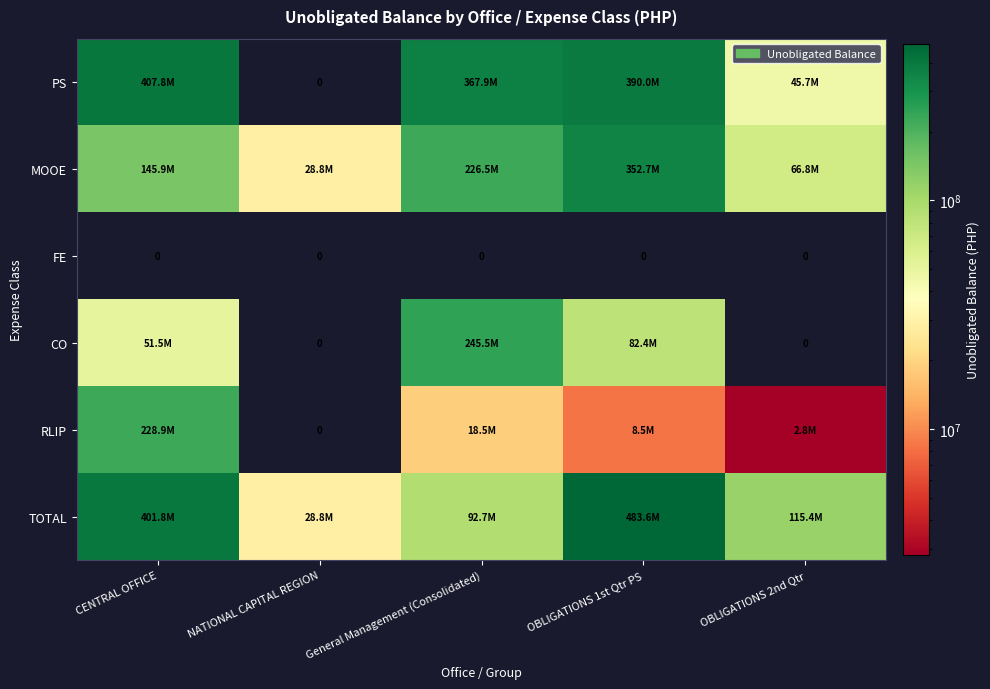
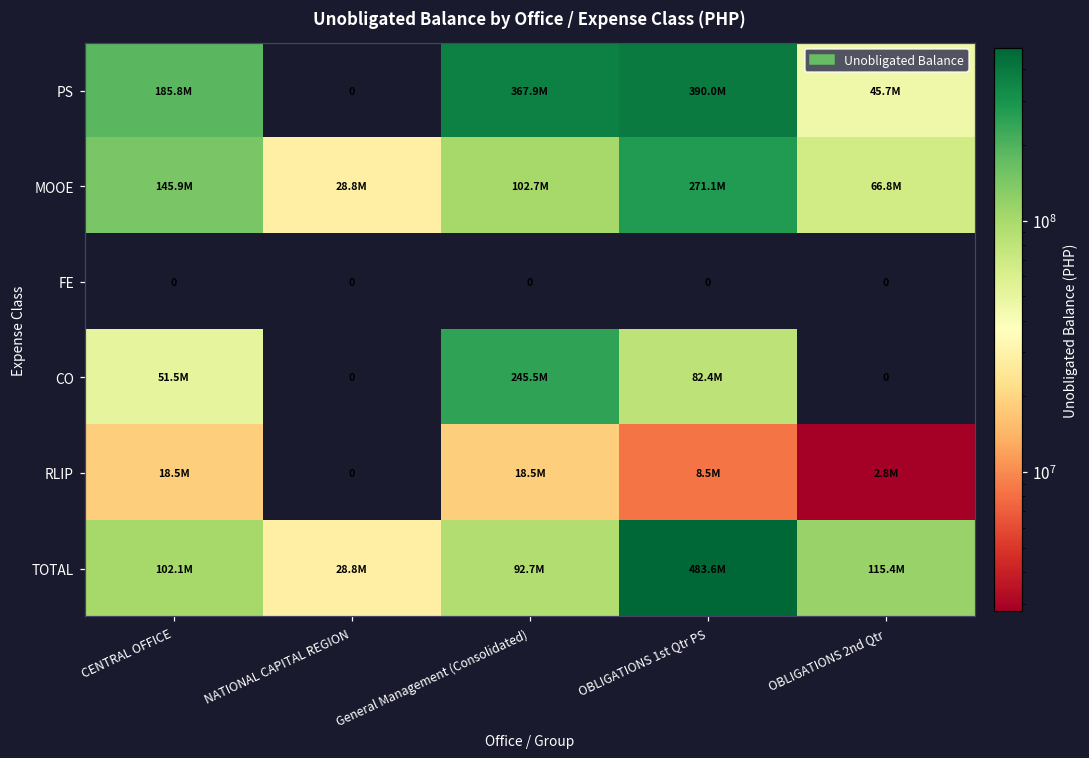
  {
    "PS": {
-     "CENTRAL OFFICE": "407.8M",
+     "CENTRAL OFFICE": "185.8M",
      "General Management (Consolidated)": "367.9M",
      "OBLIGATIONS 1st Qtr PS": "390.0M",
      "OBLIGATIONS 2nd Qtr": "45.7M"
    },
    "MOOE": {
      "CENTRAL OFFICE": "145.9M",
      "NATIONAL CAPITAL REGION": "28.8M",
-     "General Management (Consolidated)": "226.5M",
-     "OBLIGATIONS 1st Qtr PS": "352.7M",
+     "General Management (Consolidated)": "102.7M",
+     "OBLIGATIONS 1st Qtr PS": "271.1M",
      "OBLIGATIONS 2nd Qtr": "66.8M"
    },
    "CO": {
      "CENTRAL OFFICE": "51.5M",
      "General Management (Consolidated)": "245.5M",
      "OBLIGATIONS 1st Qtr PS": "82.4M"
    },
    "RLIP": {
-     "CENTRAL OFFICE": "228.9M",
+     "CENTRAL OFFICE": "18.5M",
      "General Management (Consolidated)": "18.5M",
      "OBLIGATIONS 1st Qtr PS": "8.5M",
      "OBLIGATIONS 2nd Qtr": "2.8M"
    },
    "TOTAL": {
-     "CENTRAL OFFICE": "401.8M",
+     "CENTRAL OFFICE": "102.1M",
      "NATIONAL CAPITAL REGION": "28.8M",
      "General Management (Consolidated)": "92.7M",
      "OBLIGATIONS 1st Qtr PS": "483.6M",
      "OBLIGATIONS 2nd Qtr": "115.4M"
    }
  }
